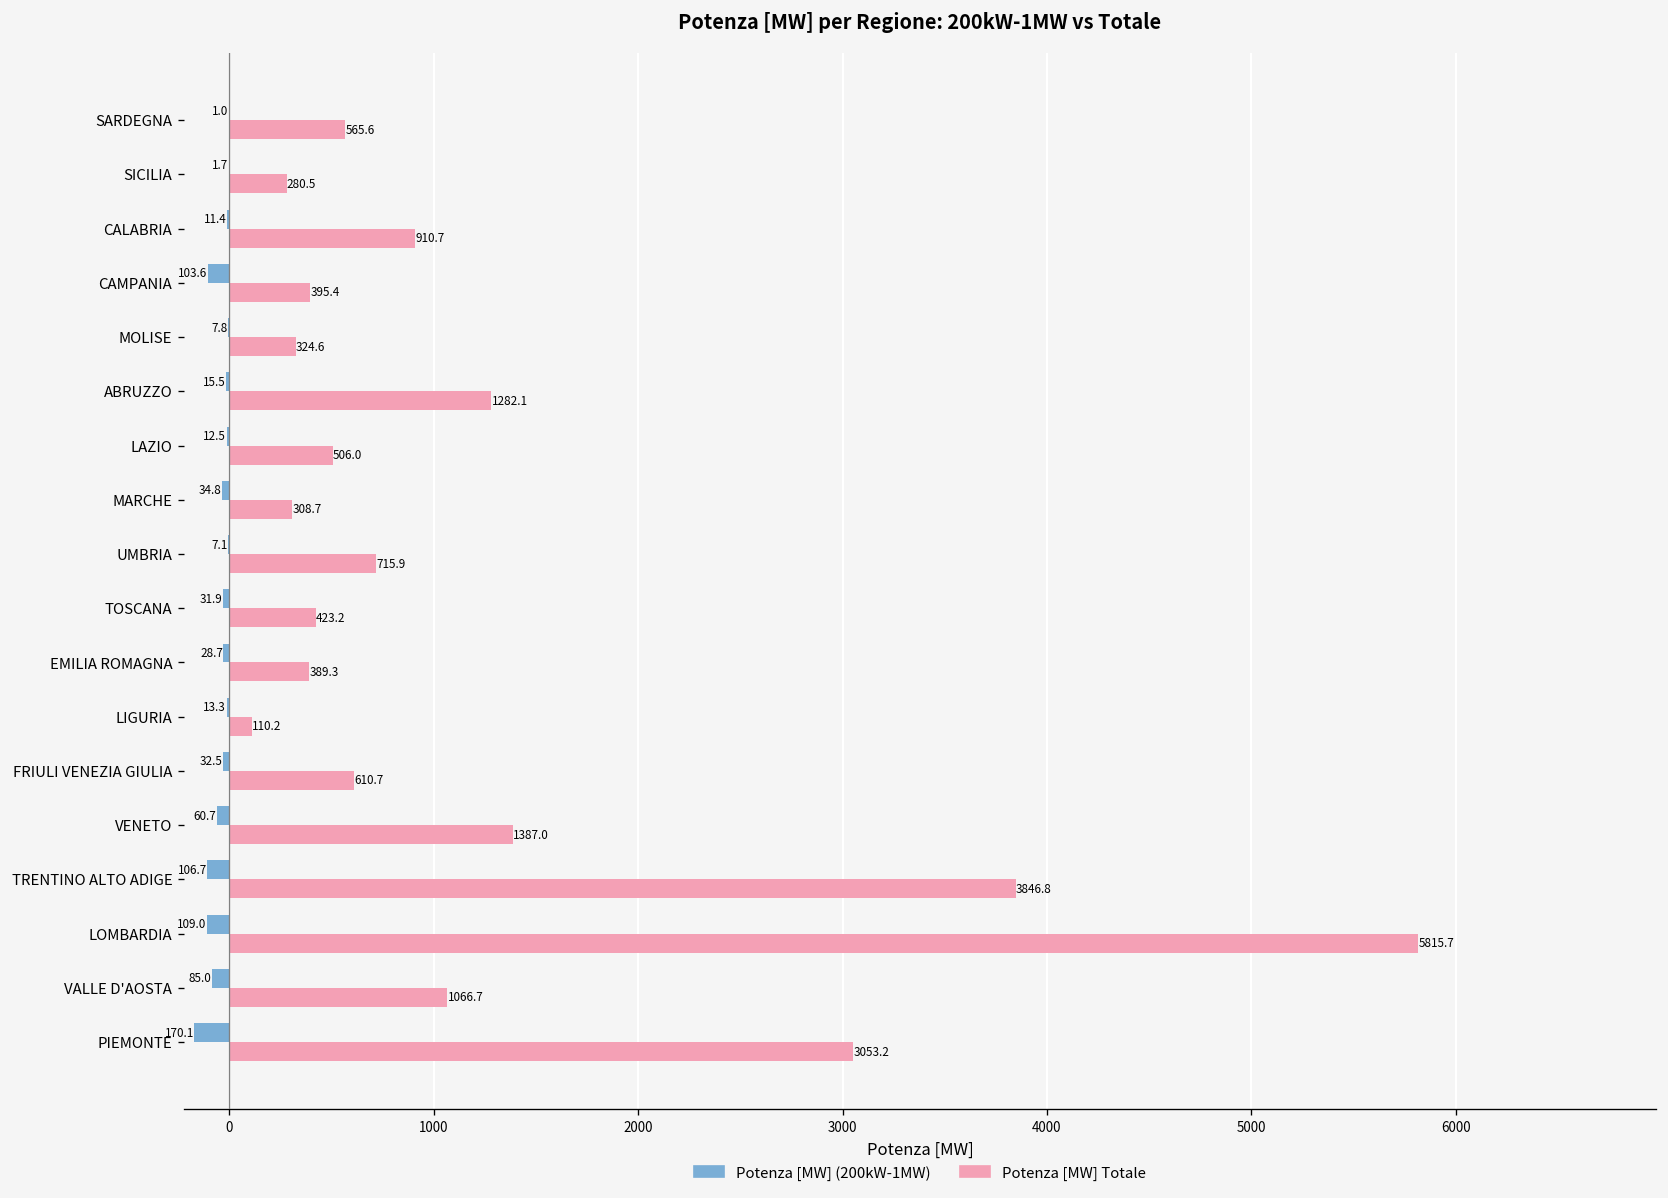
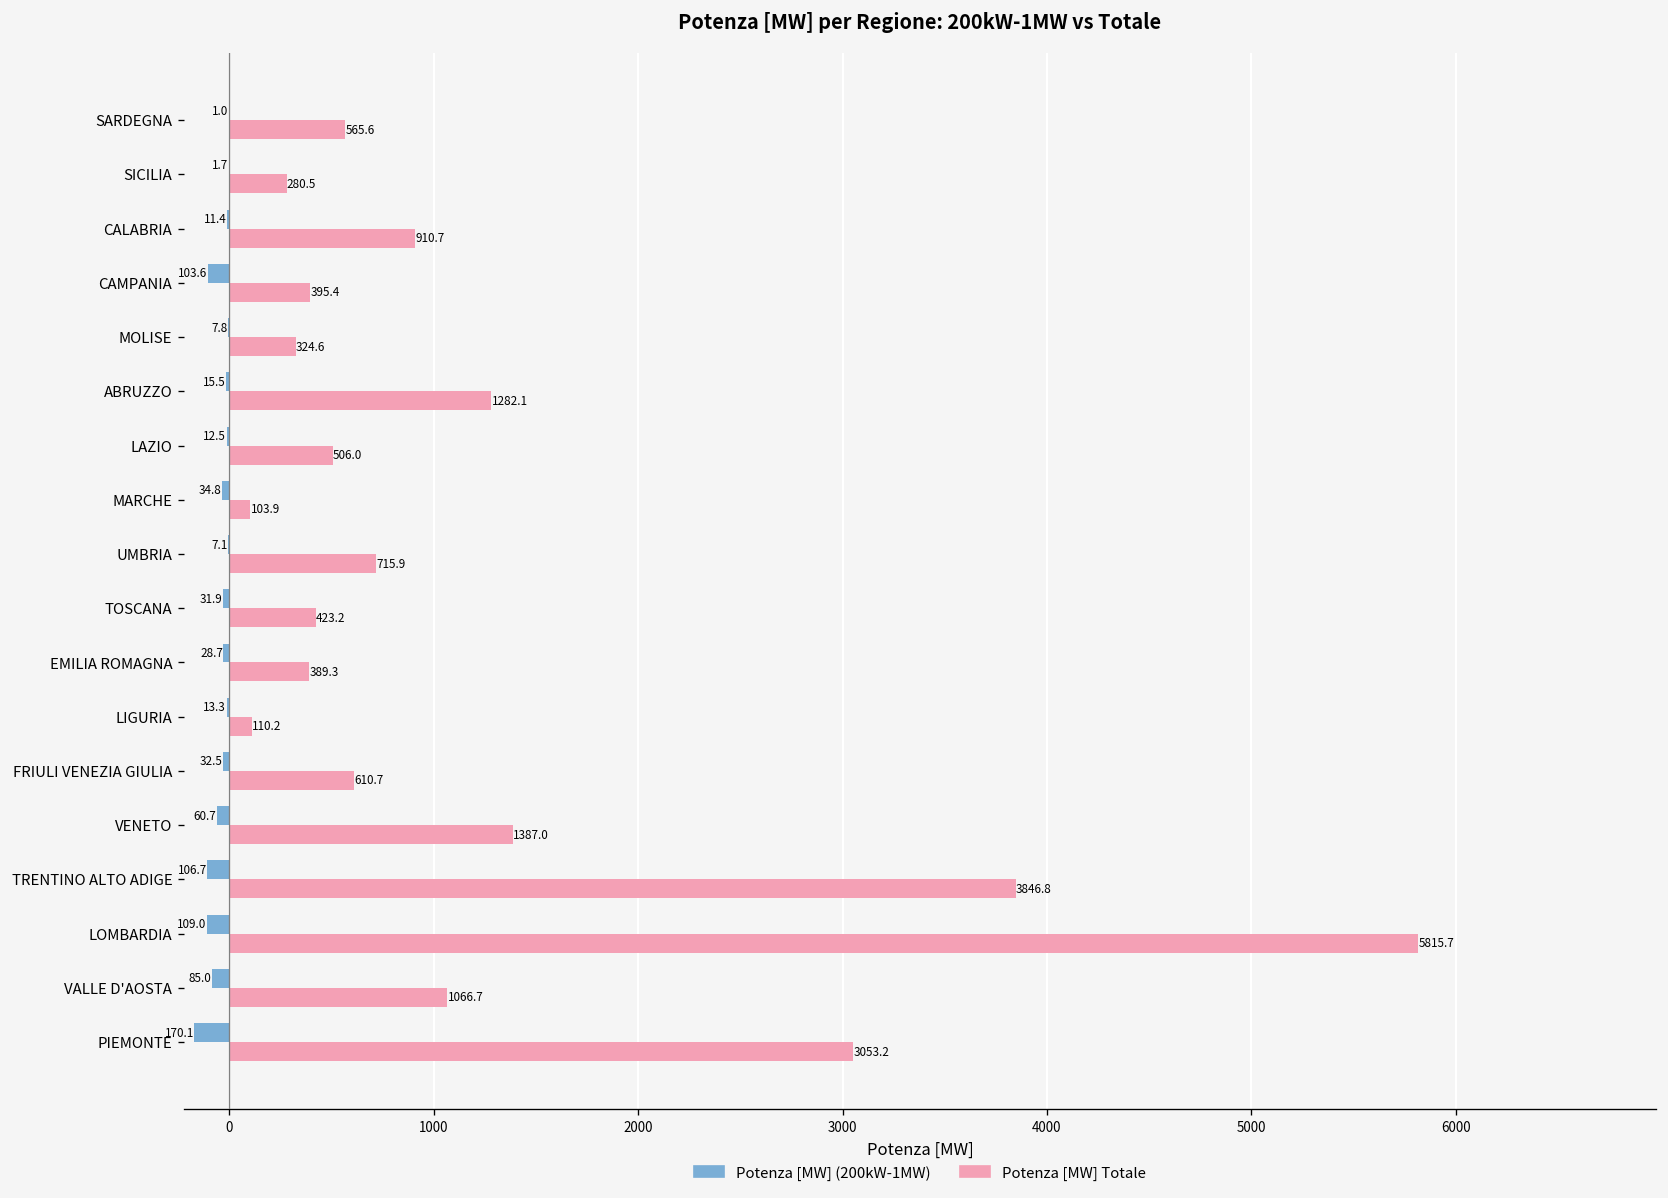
  {
    "Potenza [MW] Totale": {
      "SARDEGNA": 565.6,
      "SICILIA": 280.5,
      "CALABRIA": 910.7,
      "CAMPANIA": 395.4,
      "MOLISE": 324.6,
      "ABRUZZO": 1282.1,
      "LAZIO": 506.0,
-     "MARCHE": 308.7,
+     "MARCHE": 103.9,
      "UMBRIA": 715.9,
      "TOSCANA": 423.2,
      "EMILIA ROMAGNA": 389.3,
      "LIGURIA": 110.2,
      "FRIULI VENEZIA GIULIA": 610.7,
      "VENETO": 1387.0,
      "TRENTINO ALTO ADIGE": 3846.8,
      "LOMBARDIA": 5815.7,
      "VALLE D'AOSTA": 1066.7,
      "PIEMONTE": 3053.2
    }
  }
